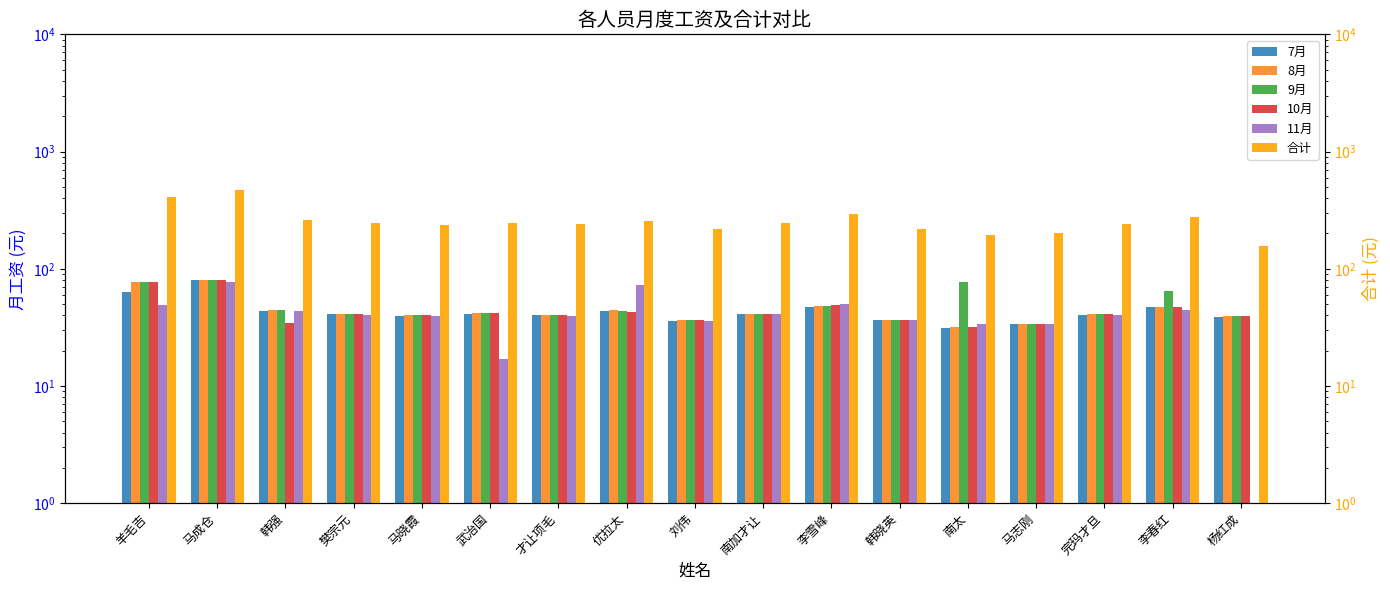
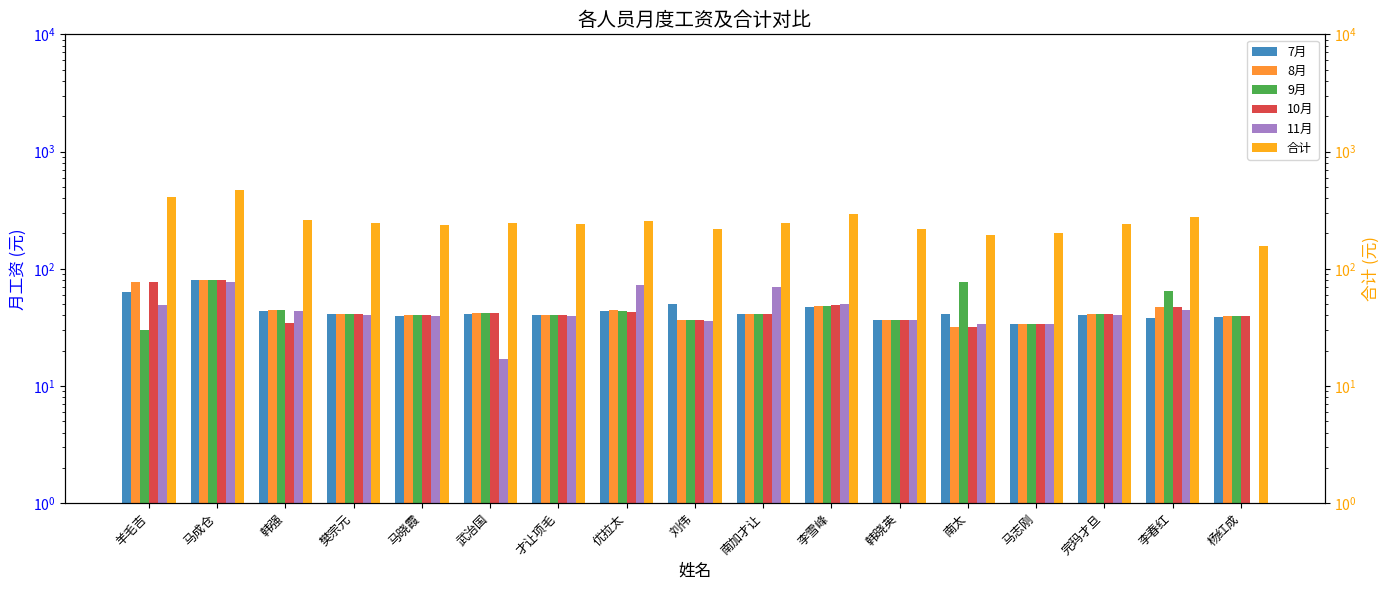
  {
    "7月": {
      "羊毛吉": 60,
      "马成仓": 80,
      "韩强": 44,
      "樊宗元": 41,
      "马晓霞": 39,
      "武治国": 41,
      "才让项毛": 40,
      "优拉太": 44,
-     "刘伟": 36,
+     "刘伟": 50,
      "南加才让": 41,
      "李雪峰": 47,
      "韩晓英": 37,
-     "南太": 31,
+     "南太": 41,
      "马志刚": 34,
      "完玛才旦": 40,
-     "李春红": 47,
+     "李春红": 38,
      "杨红成": 39
    },
    "9月": {
-     "羊毛吉": 80,
+     "羊毛吉": 30,
      "马成仓": 80,
      "韩强": 44,
      "樊宗元": 41,
      "马晓霞": 40,
      "武治国": 42,
      "才让项毛": 40,
      "优拉太": 44,
      "刘伟": 36,
      "南加才让": 41,
      "李雪峰": 48,
      "韩晓英": 37,
      "南太": 80,
      "马志刚": 34,
      "完玛才旦": 41,
      "李春红": 70,
      "杨红成": 39
    },
    "10月": {
      "羊毛吉": 80,
      "马成仓": 80,
      "韩强": 34,
      "樊宗元": 41,
      "马晓霞": 40,
      "武治国": 42,
      "才让项毛": 40,
      "优拉太": 43,
      "刘伟": 36,
      "南加才让": 41,
      "李雪峰": 49,
      "韩晓英": 37,
      "南太": 32,
      "马志刚": 34,
      "完玛才旦": 41,
      "李春红": 47,
      "杨红成": 39
    },
    "11月": {
      "羊毛吉": 49,
      "马成仓": 80,
      "韩强": 44,
      "樊宗元": 41,
      "马晓霞": 39,
      "武治国": 17,
      "才让项毛": 39,
      "优拉太": 70,
      "刘伟": 36,
-     "南加才让": 41,
+     "南加才让": 70,
      "李雪峰": 50,
      "韩晓英": 36,
      "南太": 34,
      "马志刚": 34,
      "完玛才旦": 40,
      "李春红": 44
    }
  }
